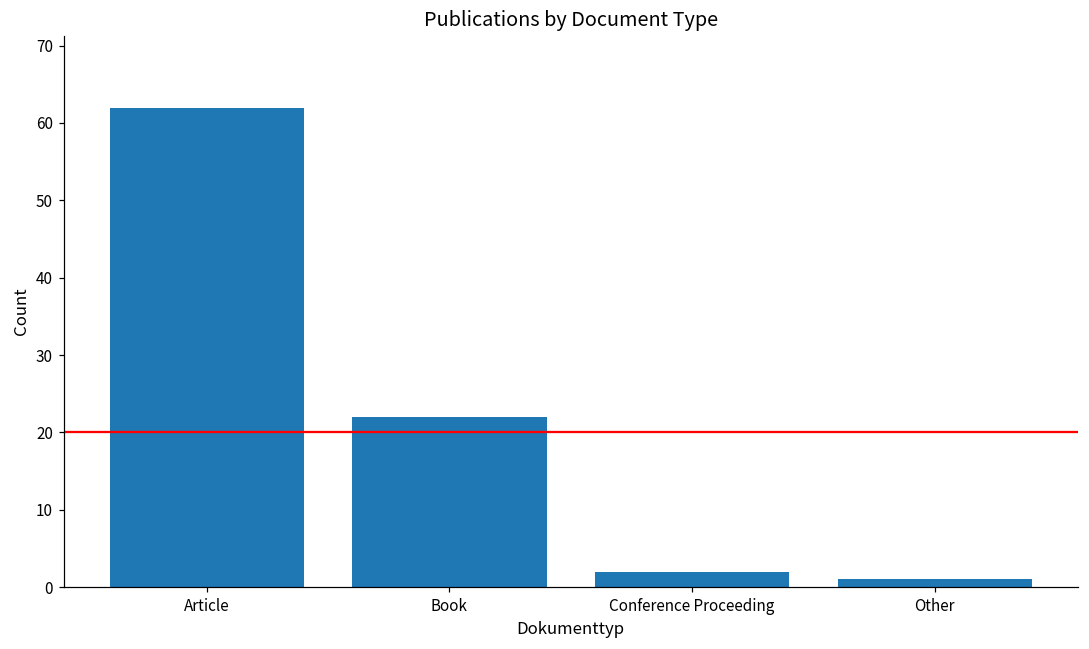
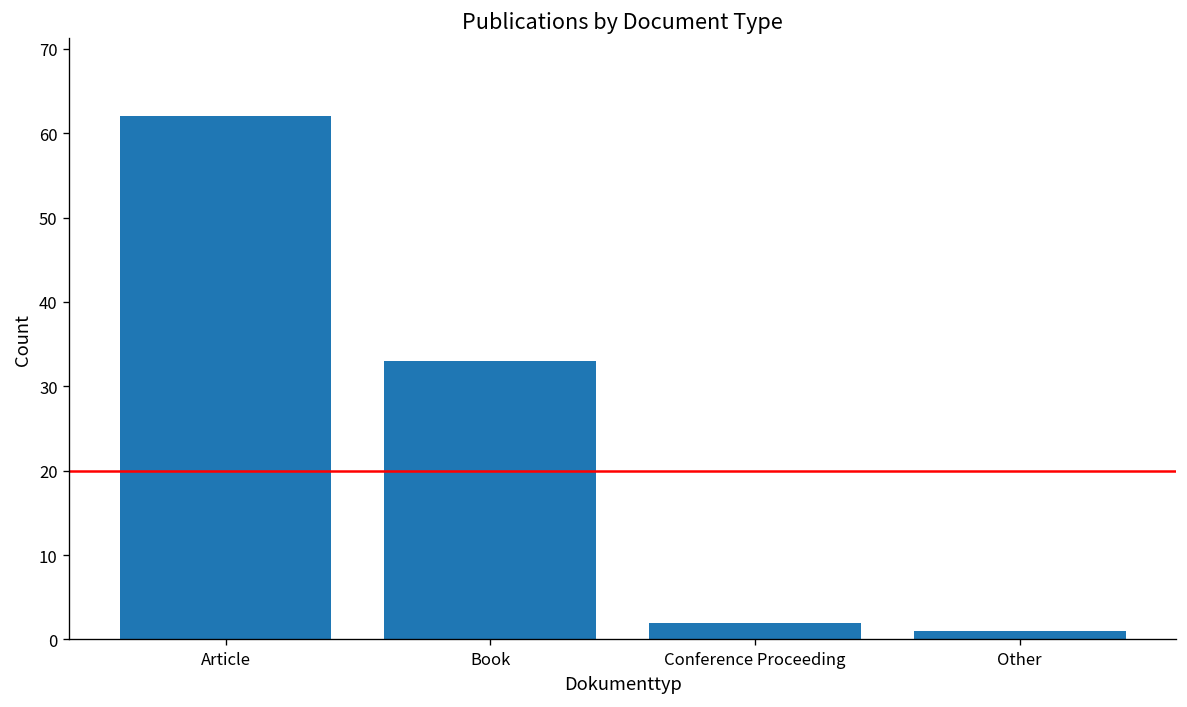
  {
    "Article": 62,
-   "Book": 22,
+   "Book": 33,
    "Conference Proceeding": 2,
    "Other": 1
  }
